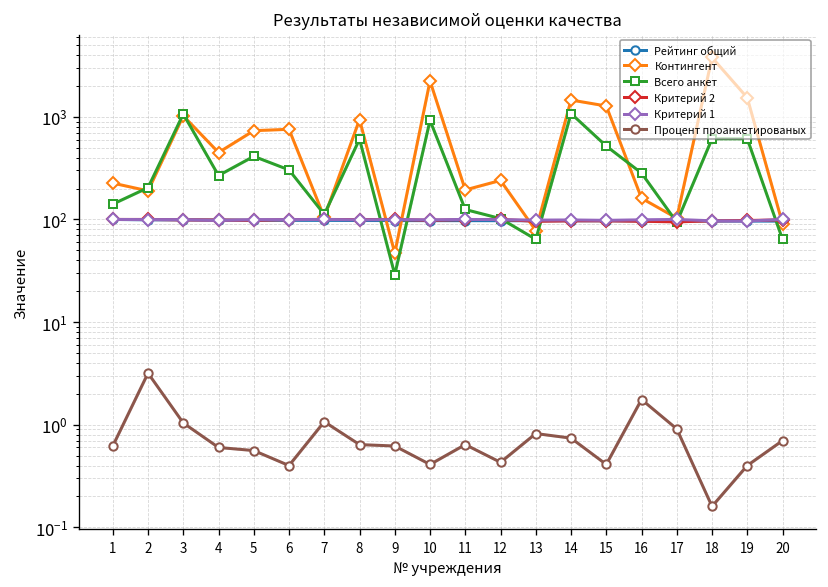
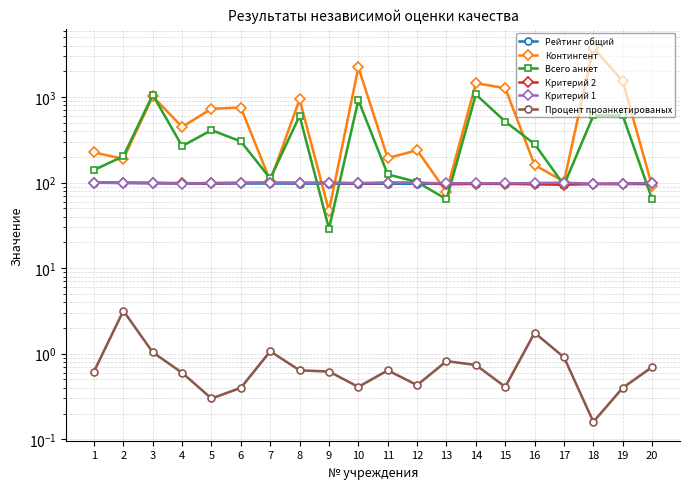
  {
    "Процент проанкетированых": {
      "1": 0.6,
      "2": 3.2,
      "3": 1.0,
      "4": 0.6,
-     "5": 0.6,
+     "5": 0.30,
      "6": 0.4,
      "7": 1.1,
      "8": 0.6,
      "9": 0.6,
      "10": 0.4,
      "11": 0.6,
      "12": 0.4,
      "13": 0.8,
      "14": 0.7,
      "15": 0.4,
      "16": 1.8,
      "17": 0.9,
      "18": 0.16,
      "19": 0.4,
      "20": 0.7
    }
  }
